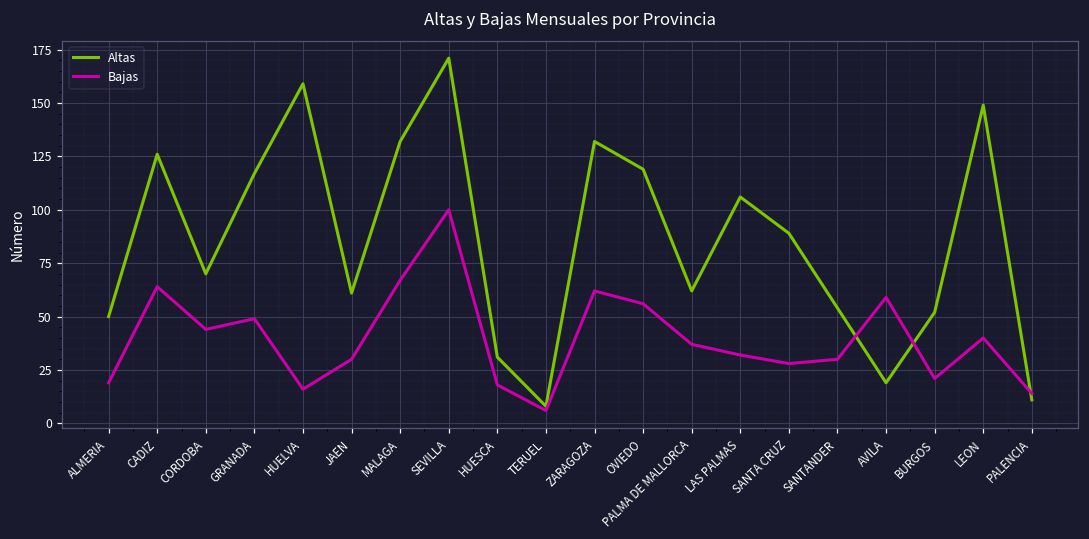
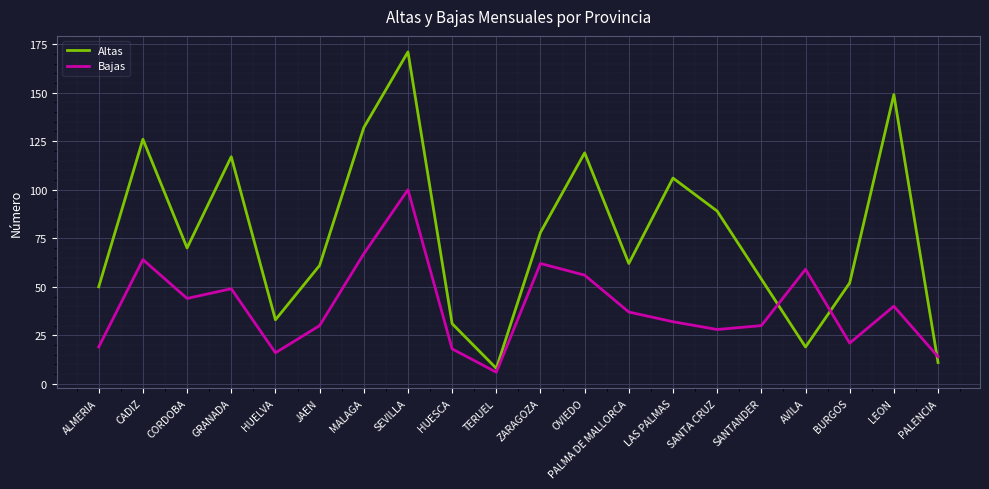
  {
    "Altas": {
      "ALMERIA": 50,
      "CADIZ": 126,
      "CORDOBA": 70,
      "GRANADA": 117,
-     "HUELVA": 159,
+     "HUELVA": 33,
      "JAEN": 61,
      "MALAGA": 132,
      "SEVILLA": 171,
      "HUESCA": 31,
      "TERUEL": 8,
-     "ZARAGOZA": 132,
+     "ZARAGOZA": 78,
      "OVIEDO": 119,
      "PALMA DE MALLORCA": 62,
      "LAS PALMAS": 106,
      "SANTA CRUZ": 89,
      "SANTANDER": 54,
      "AVILA": 19,
      "BURGOS": 52,
      "LEON": 149,
      "PALENCIA": 11
    },
    "Bajas": {
      "ALMERIA": 19,
      "CADIZ": 64,
      "CORDOBA": 44,
      "GRANADA": 49,
      "HUELVA": 16,
      "JAEN": 30,
      "MALAGA": 67,
      "SEVILLA": 100,
      "HUESCA": 18,
      "TERUEL": 6,
      "ZARAGOZA": 62,
      "OVIEDO": 56,
      "PALMA DE MALLORCA": 37,
      "LAS PALMAS": 32,
      "SANTA CRUZ": 28,
      "SANTANDER": 30,
      "AVILA": 59,
      "BURGOS": 21,
      "LEON": 40,
      "PALENCIA": 14
    }
  }
